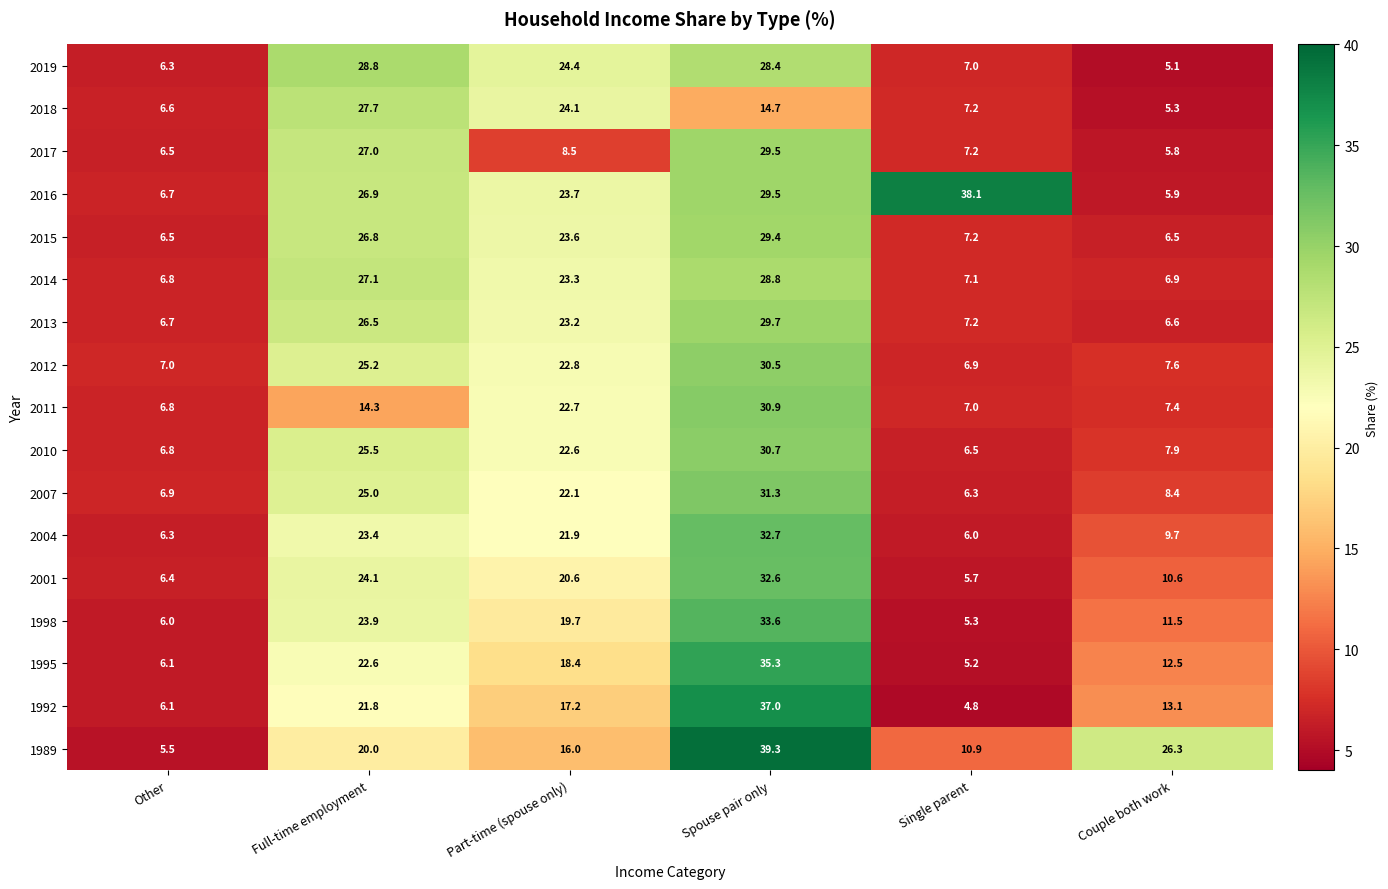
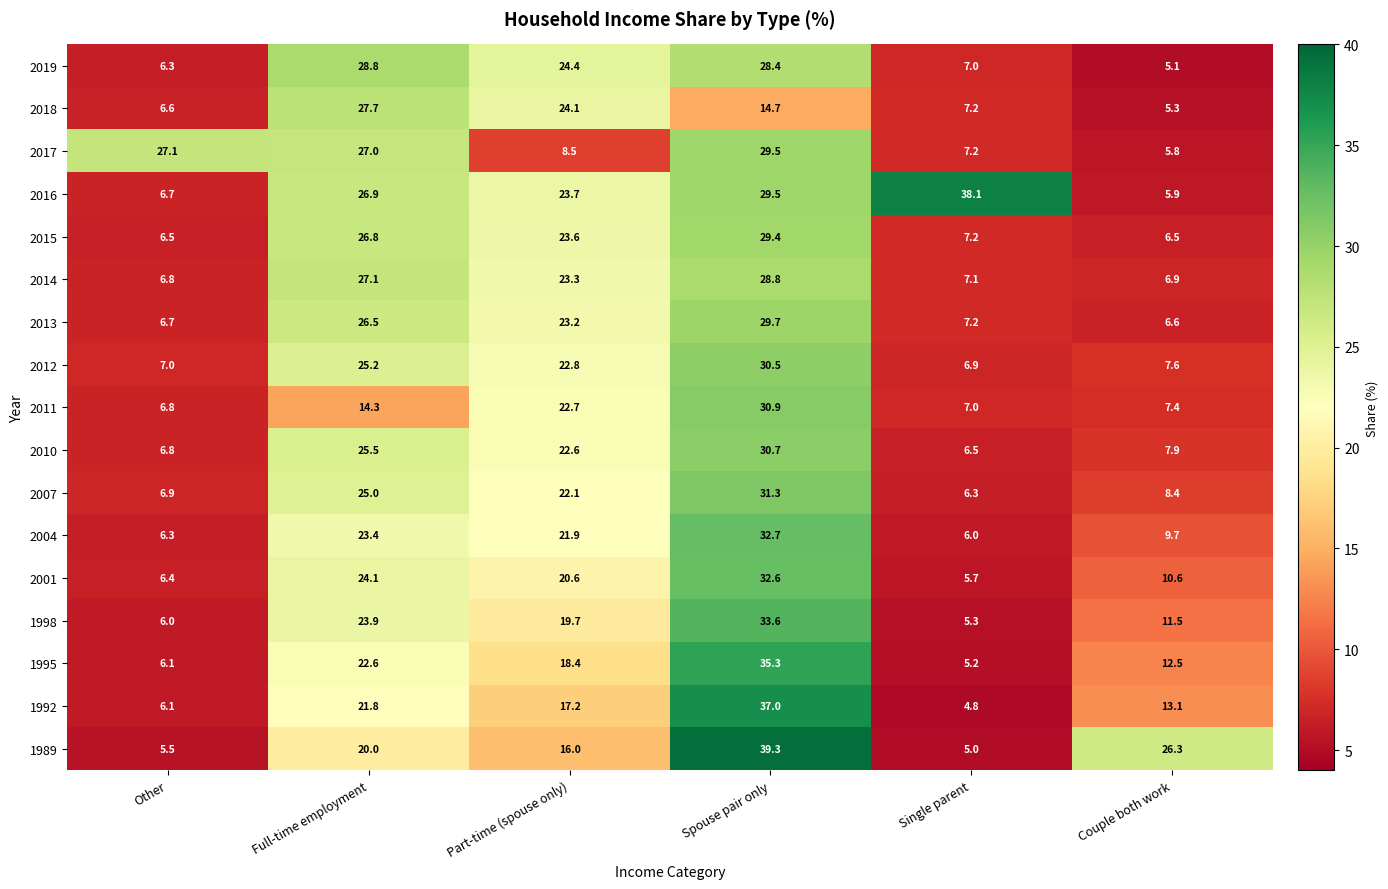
  {
    "2019": {
      "Other": 6.3,
      "Full-time employment": 28.8,
      "Part-time (spouse only)": 24.4,
      "Spouse pair only": 28.4,
      "Single parent": 7.0,
      "Couple both work": 5.1
    },
    "2018": {
      "Other": 6.6,
      "Full-time employment": 27.7,
      "Part-time (spouse only)": 24.1,
      "Spouse pair only": 14.7,
      "Single parent": 7.2,
      "Couple both work": 5.3
    },
    "2017": {
-     "Other": 6.5,
+     "Other": 27.1,
      "Full-time employment": 27.0,
      "Part-time (spouse only)": 8.5,
      "Spouse pair only": 29.5,
      "Single parent": 7.2,
      "Couple both work": 5.8
    },
    "2016": {
      "Other": 6.7,
      "Full-time employment": 26.9,
      "Part-time (spouse only)": 23.7,
      "Spouse pair only": 29.5,
      "Single parent": 38.1,
      "Couple both work": 5.9
    },
    "2015": {
      "Other": 6.5,
      "Full-time employment": 26.8,
      "Part-time (spouse only)": 23.6,
      "Spouse pair only": 29.4,
      "Single parent": 7.2,
      "Couple both work": 6.5
    },
    "2014": {
      "Other": 6.8,
      "Full-time employment": 27.1,
      "Part-time (spouse only)": 23.3,
      "Spouse pair only": 28.8,
      "Single parent": 7.1,
      "Couple both work": 6.9
    },
    "2013": {
      "Other": 6.7,
      "Full-time employment": 26.5,
      "Part-time (spouse only)": 23.2,
      "Spouse pair only": 29.7,
      "Single parent": 7.2,
      "Couple both work": 6.6
    },
    "2012": {
      "Other": 7.0,
      "Full-time employment": 25.2,
      "Part-time (spouse only)": 22.8,
      "Spouse pair only": 30.5,
      "Single parent": 6.9,
      "Couple both work": 7.6
    },
    "2011": {
      "Other": 6.8,
      "Full-time employment": 14.3,
      "Part-time (spouse only)": 22.7,
      "Spouse pair only": 30.9,
      "Single parent": 7.0,
      "Couple both work": 7.4
    },
    "2010": {
      "Other": 6.8,
      "Full-time employment": 25.5,
      "Part-time (spouse only)": 22.6,
      "Spouse pair only": 30.7,
      "Single parent": 6.5,
      "Couple both work": 7.9
    },
    "2007": {
      "Other": 6.9,
      "Full-time employment": 25.0,
      "Part-time (spouse only)": 22.1,
      "Spouse pair only": 31.3,
      "Single parent": 6.3,
      "Couple both work": 8.4
    },
    "2004": {
      "Other": 6.3,
      "Full-time employment": 23.4,
      "Part-time (spouse only)": 21.9,
      "Spouse pair only": 32.7,
      "Single parent": 6.0,
      "Couple both work": 9.7
    },
    "2001": {
      "Other": 6.4,
      "Full-time employment": 24.1,
      "Part-time (spouse only)": 20.6,
      "Spouse pair only": 32.6,
      "Single parent": 5.7,
      "Couple both work": 10.6
    },
    "1998": {
      "Other": 6.0,
      "Full-time employment": 23.9,
      "Part-time (spouse only)": 19.7,
      "Spouse pair only": 33.6,
      "Single parent": 5.3,
      "Couple both work": 11.5
    },
    "1995": {
      "Other": 6.1,
      "Full-time employment": 22.6,
      "Part-time (spouse only)": 18.4,
      "Spouse pair only": 35.3,
      "Single parent": 5.2,
      "Couple both work": 12.5
    },
    "1992": {
      "Other": 6.1,
      "Full-time employment": 21.8,
      "Part-time (spouse only)": 17.2,
      "Spouse pair only": 37.0,
      "Single parent": 4.8,
      "Couple both work": 13.1
    },
    "1989": {
      "Other": 5.5,
      "Full-time employment": 20.0,
      "Part-time (spouse only)": 16.0,
      "Spouse pair only": 39.3,
-     "Single parent": 10.9,
+     "Single parent": 5.0,
      "Couple both work": 26.3
    }
  }
